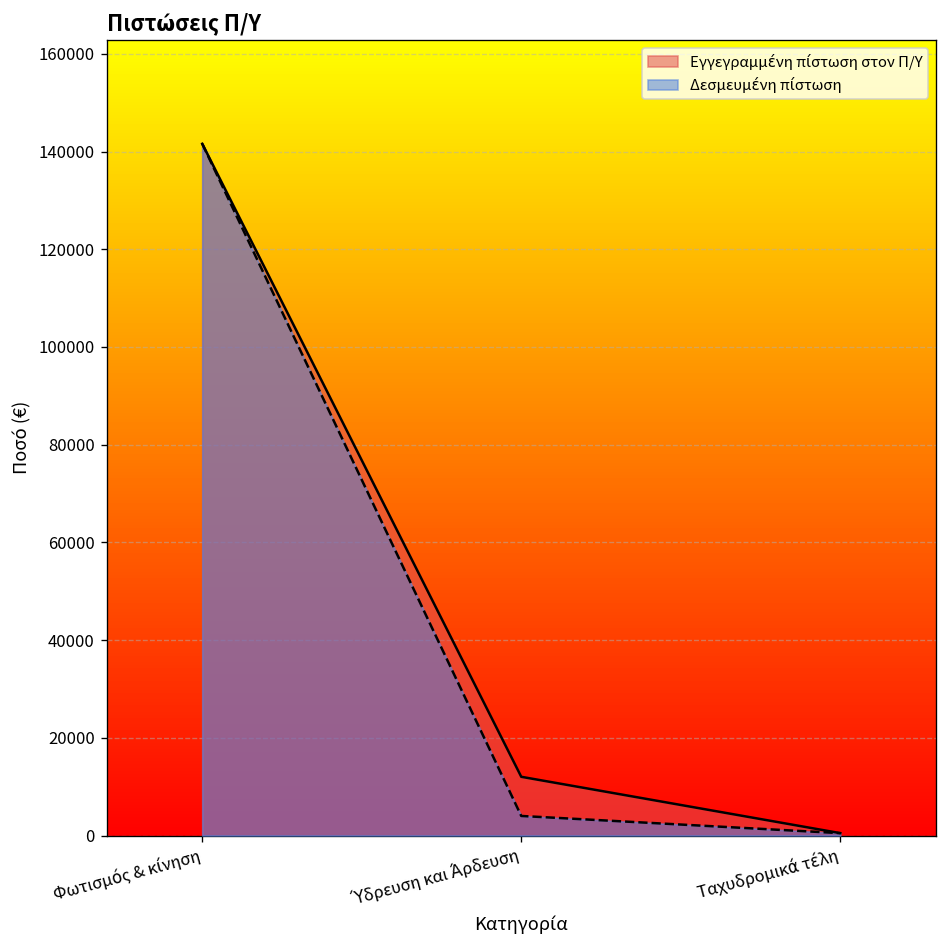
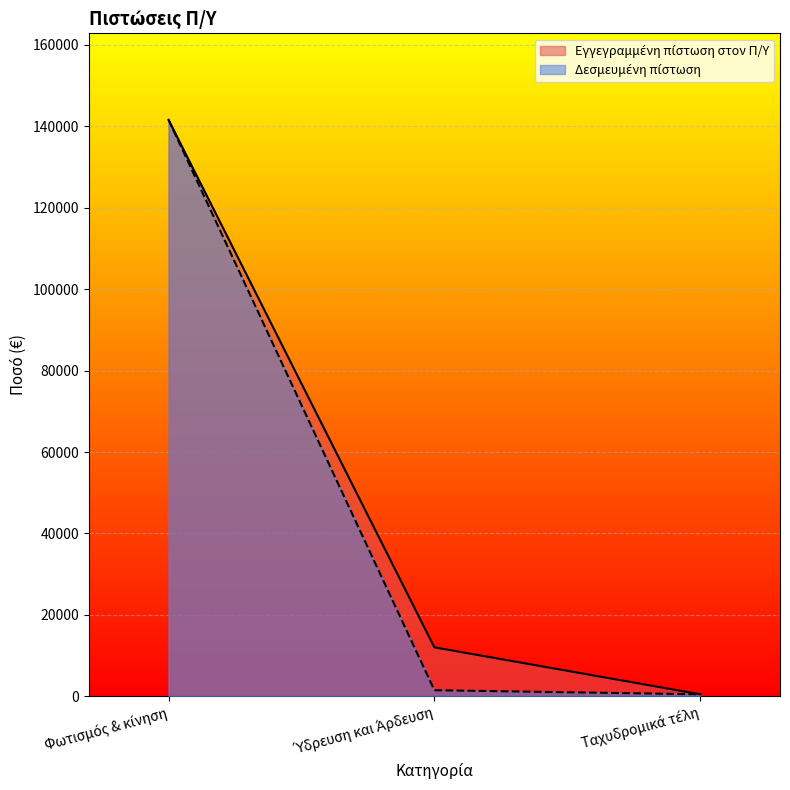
  {
    "Εγγεγραμμένη πίστωση στον Π/Υ": {
      "Ύδρευση και Άρδευση": 12000
    },
    "Δεσμευμένη πίστωση": {
-     "Ύδρευση και Άρδευση": 4000
+     "Ύδρευση και Άρδευση": 2000
    }
  }
